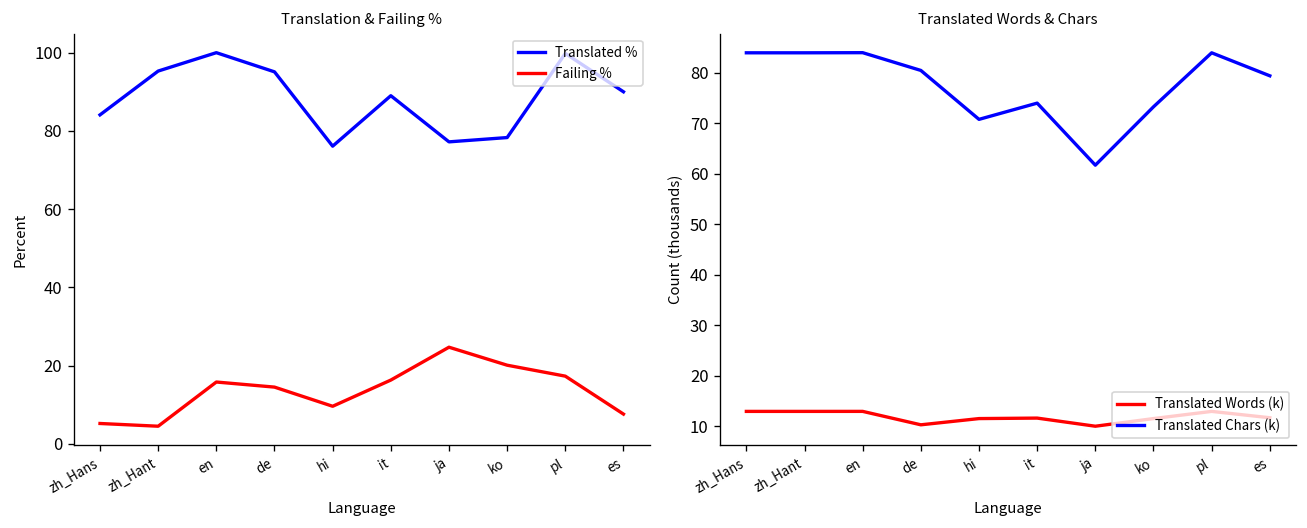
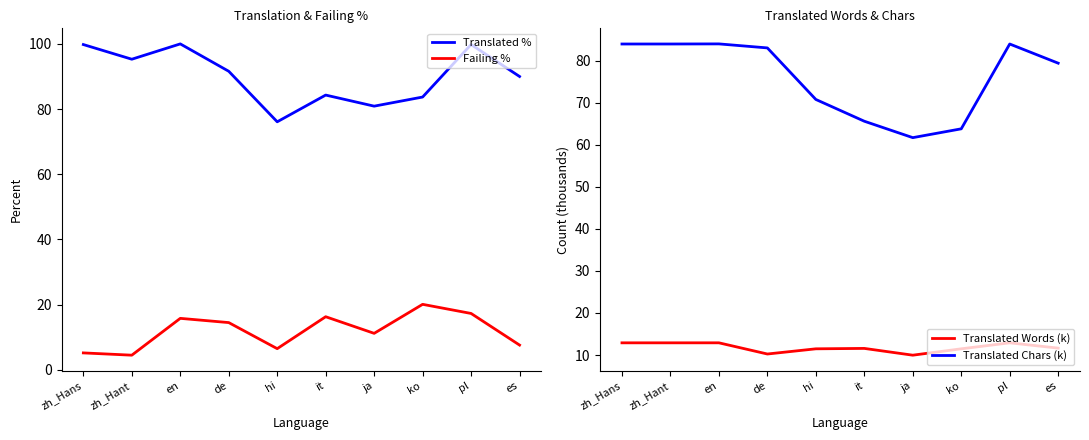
  {
    "Translation & Failing %": {
      "Translated %": {
-       "zh_Hans": 84,
+       "zh_Hans": 100,
        "zh_Hant": 95,
        "en": 100,
-       "de": 95,
+       "de": 92,
        "hi": 76,
-       "it": 89,
-       "ja": 77,
-       "ko": 78,
+       "it": 84,
+       "ja": 81,
+       "ko": 84,
        "es": 90
      },
      "Failing %": {
        "zh_Hans": 5,
        "zh_Hant": 5,
        "en": 16,
        "de": 15,
-       "hi": 10,
+       "hi": 7,
        "it": 16,
-       "ja": 25,
+       "ja": 11,
        "ko": 20,
        "pl": 17,
        "es": 8
      }
    },
    "Translated Words & Chars": {
      "Translated Words (k)": {
        "zh_Hans": 13,
        "zh_Hant": 13,
        "en": 13,
        "de": 10,
        "hi": 11,
        "it": 12,
        "ja": 10
      },
      "Translated Chars (k)": {
        "zh_Hans": 84,
        "zh_Hant": 84,
        "en": 84,
-       "de": 81,
+       "de": 83,
        "hi": 71,
-       "it": 74,
+       "it": 66,
        "ja": 62,
-       "ko": 73,
+       "ko": 64,
        "pl": 84,
        "es": 79
      }
    }
  }
